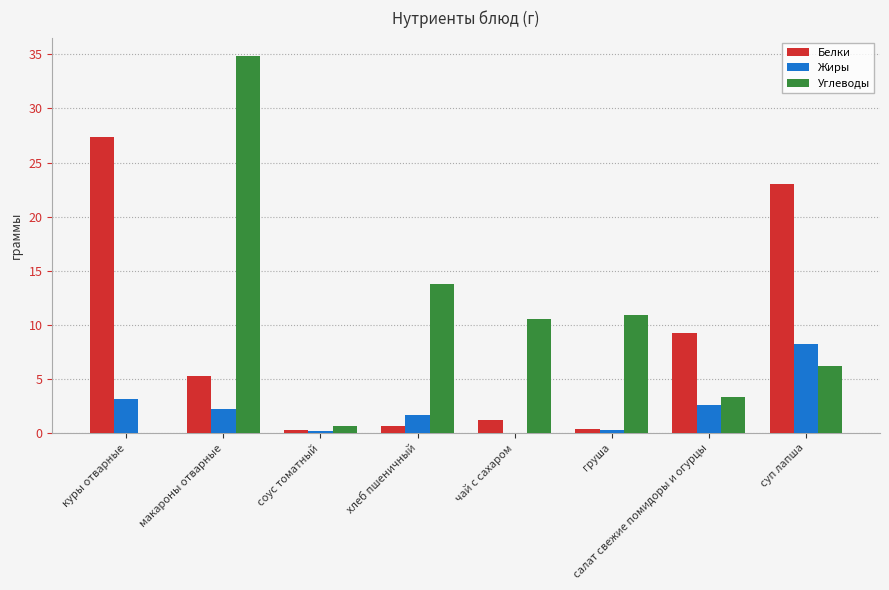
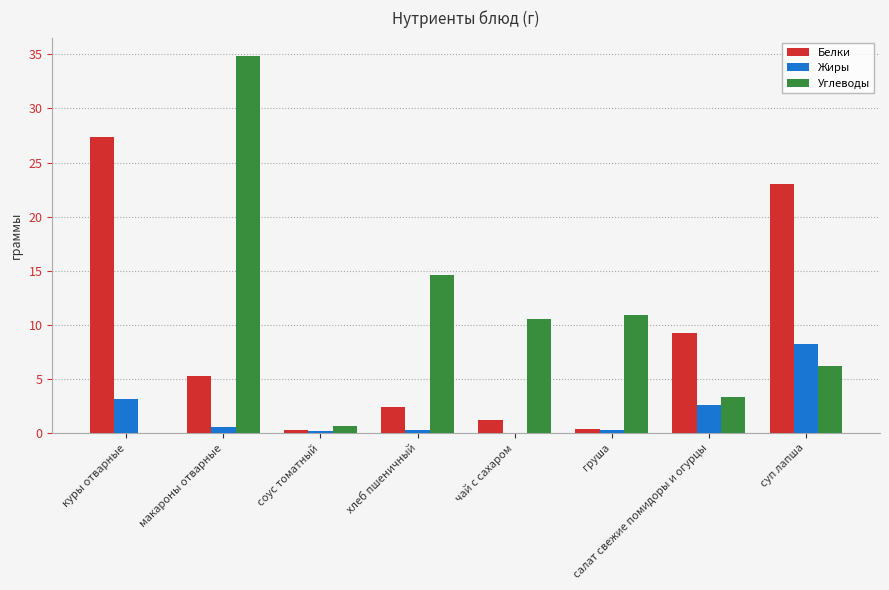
  {
    "Белки": {
      "куры отварные": 27.4,
      "макароны отварные": 5.3,
      "соус томатный": 0.3,
-     "хлеб пшеничный": 0.6,
+     "хлеб пшеничный": 2.4,
      "чай с сахаром": 1.2,
      "груша": 0.4,
      "салат свежие помидоры и огурцы": 9.3,
      "суп лапша": 23.0
    },
    "Жиры": {
      "куры отварные": 3.2,
-     "макароны отварные": 2.2,
-     "хлеб пшеничный": 1.7,
+     "макароны отварные": 0.6,
+     "хлеб пшеничный": 0.3,
      "чай с сахаром": 0.0,
      "груша": 0.3,
      "салат свежие помидоры и огурцы": 2.6,
      "суп лапша": 8.2
    },
    "Углеводы": {
      "куры отварные": 0.0,
      "макароны отварные": 34.8,
      "соус томатный": 0.7,
-     "хлеб пшеничный": 13.8,
+     "хлеб пшеничный": 14.6,
      "чай с сахаром": 10.5,
      "груша": 10.9,
      "салат свежие помидоры и огурцы": 3.4,
      "суп лапша": 6.2
    }
  }
